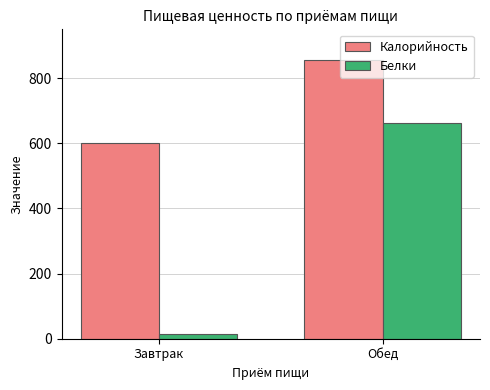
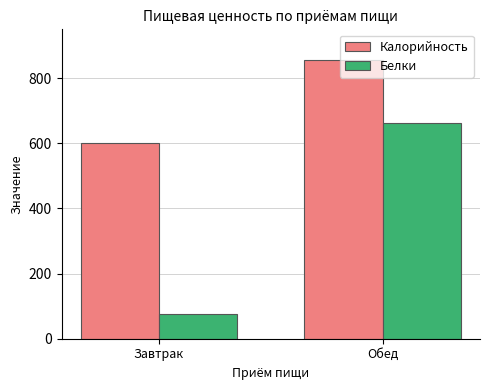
  {
    "Калорийность": {
      "Завтрак": 600
    },
    "Белки": {
-     "Завтрак": 10,
+     "Завтрак": 80,
      "Обед": 660
    }
  }
